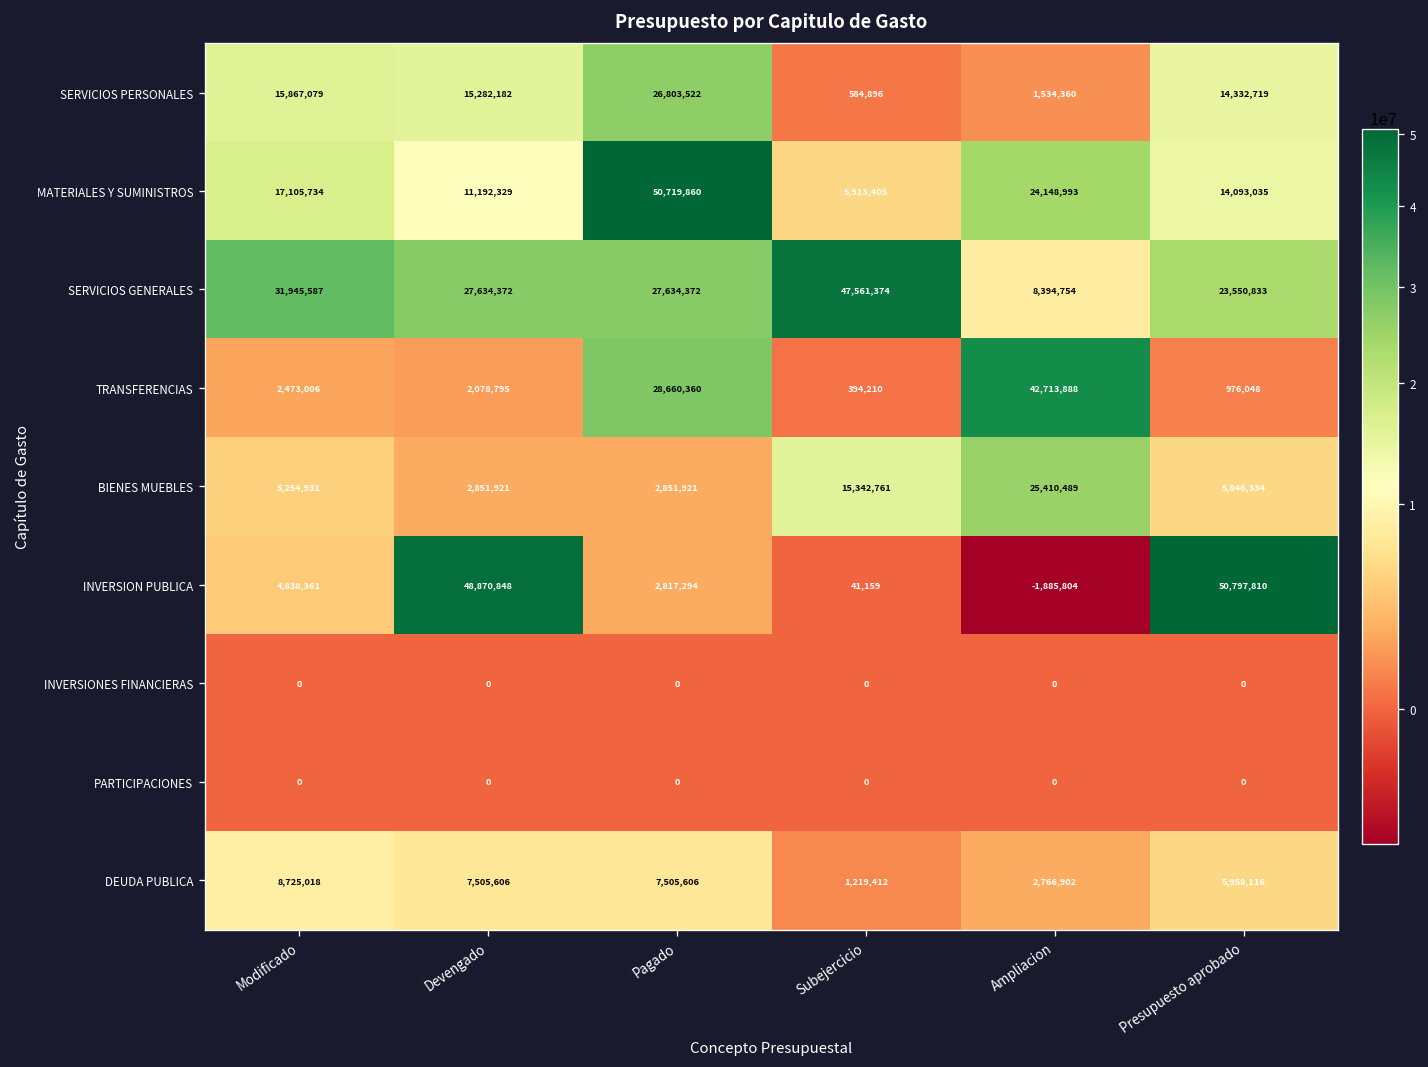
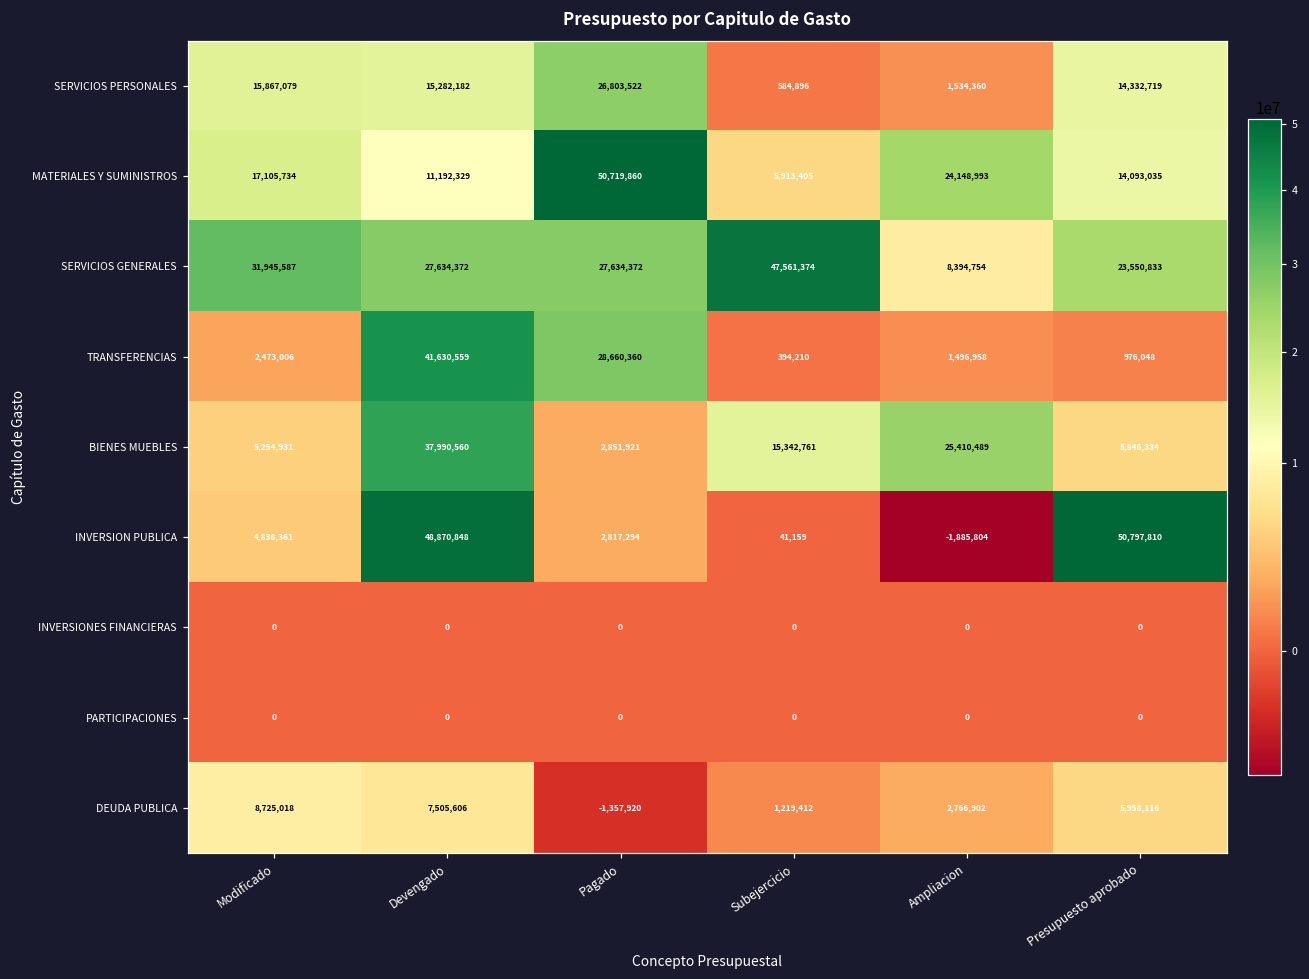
  {
    "SERVICIOS PERSONALES": {
      "Modificado": "15,867,079",
      "Devengado": "15,282,182",
      "Pagado": "26,803,522",
      "Subejercicio": "584,896",
      "Ampliacion": "1,534,360",
      "Presupuesto aprobado": "14,332,719"
    },
    "MATERIALES Y SUMINISTROS": {
      "Modificado": "17,105,734",
      "Devengado": "11,192,329",
      "Pagado": "50,719,860",
      "Subejercicio": "5,913,405",
      "Ampliacion": "24,148,993",
      "Presupuesto aprobado": "14,093,035"
    },
    "SERVICIOS GENERALES": {
      "Modificado": "31,945,587",
      "Devengado": "27,634,372",
      "Pagado": "27,634,372",
      "Subejercicio": "47,561,374",
      "Ampliacion": "8,394,754",
      "Presupuesto aprobado": "23,550,833"
    },
    "TRANSFERENCIAS": {
      "Modificado": "2,473,006",
-     "Devengado": "2,078,795",
+     "Devengado": "41,630,559",
      "Pagado": "28,660,360",
      "Subejercicio": "394,210",
-     "Ampliacion": "42,713,888",
+     "Ampliacion": "1,496,958",
      "Presupuesto aprobado": "976,048"
    },
    "BIENES MUEBLES": {
      "Modificado": "5,254,931",
-     "Devengado": "2,851,921",
+     "Devengado": "37,990,560",
      "Pagado": "2,851,921",
      "Subejercicio": "15,342,761",
      "Ampliacion": "25,410,489",
      "Presupuesto aprobado": "5,846,334"
    },
    "INVERSION PUBLICA": {
      "Modificado": "4,838,361",
      "Devengado": "48,870,848",
      "Pagado": "2,817,294",
      "Subejercicio": "41,159",
      "Ampliacion": "-1,885,804",
      "Presupuesto aprobado": "50,797,810"
    },
    "INVERSIONES FINANCIERAS": {
      "Modificado": "0",
      "Devengado": "0",
      "Pagado": "0",
      "Subejercicio": "0",
      "Ampliacion": "0",
      "Presupuesto aprobado": "0"
    },
    "PARTICIPACIONES": {
      "Modificado": "0",
      "Devengado": "0",
      "Pagado": "0",
      "Subejercicio": "0",
      "Ampliacion": "0",
      "Presupuesto aprobado": "0"
    },
    "DEUDA PUBLICA": {
      "Modificado": "8,725,018",
      "Devengado": "7,505,606",
-     "Pagado": "7,505,606",
+     "Pagado": "-1,357,920",
      "Subejercicio": "1,219,412",
      "Ampliacion": "2,766,902",
      "Presupuesto aprobado": "5,958,116"
    }
  }
